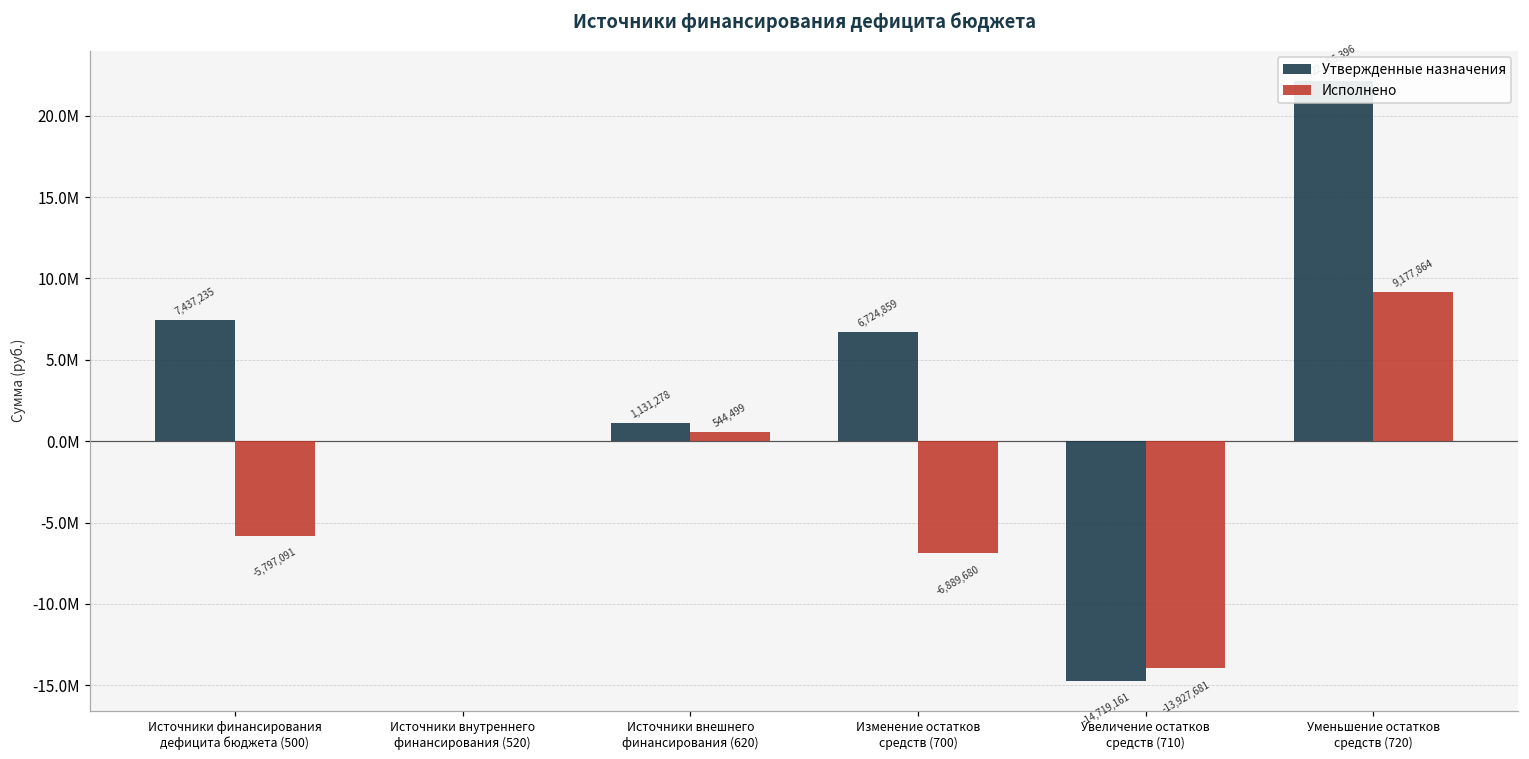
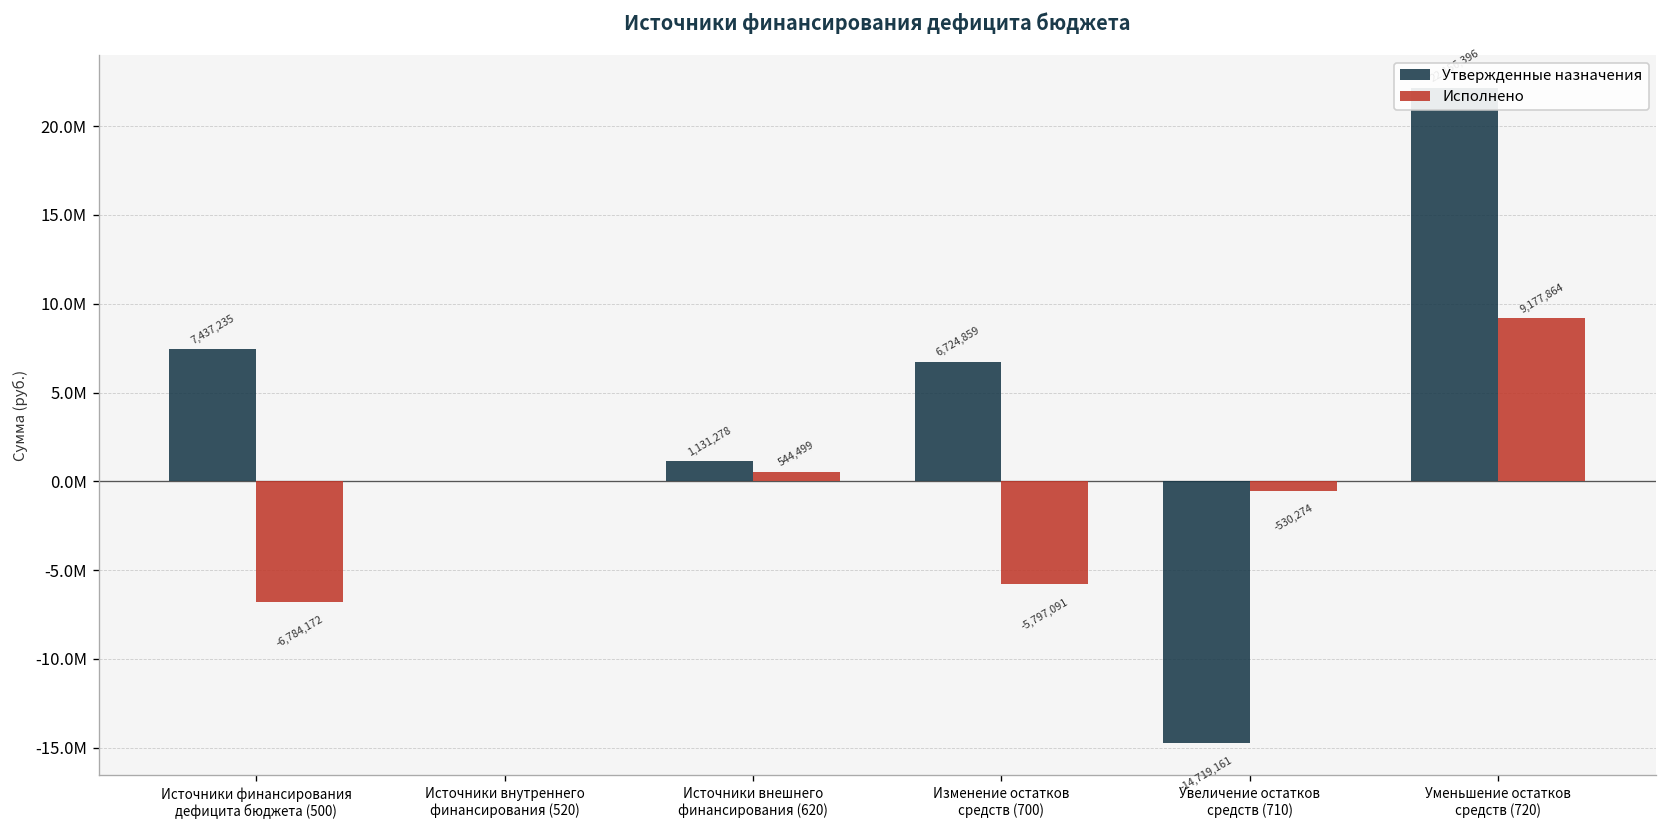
  {
    "Утвержденные назначения": {
      "Источники финансирования дефицита бюджета (500)": "7,437,235",
      "Источники внешнего финансирования (620)": "1,131,278",
      "Изменение остатков средств (700)": "6,724,859",
      "Увеличение остатков средств (710)": "-14,719,161"
    },
    "Исполнено": {
-     "Источники финансирования дефицита бюджета (500)": "-5,797,091",
+     "Источники финансирования дефицита бюджета (500)": "-6,784,172",
      "Источники внешнего финансирования (620)": "544,499",
-     "Изменение остатков средств (700)": "-6,889,680",
-     "Увеличение остатков средств (710)": "-13,927,681",
+     "Изменение остатков средств (700)": "-5,797,091",
+     "Увеличение остатков средств (710)": "-530,274",
      "Уменьшение остатков средств (720)": "9,177,864"
    }
  }
